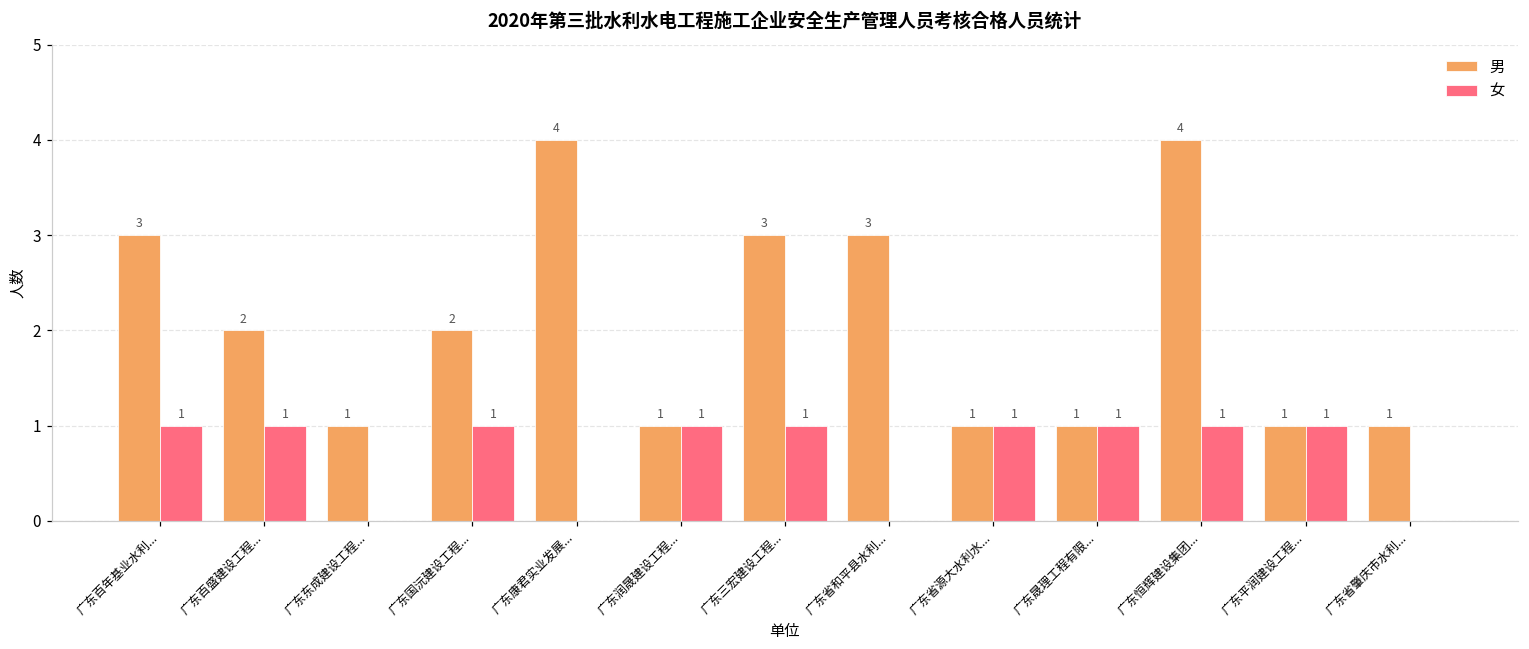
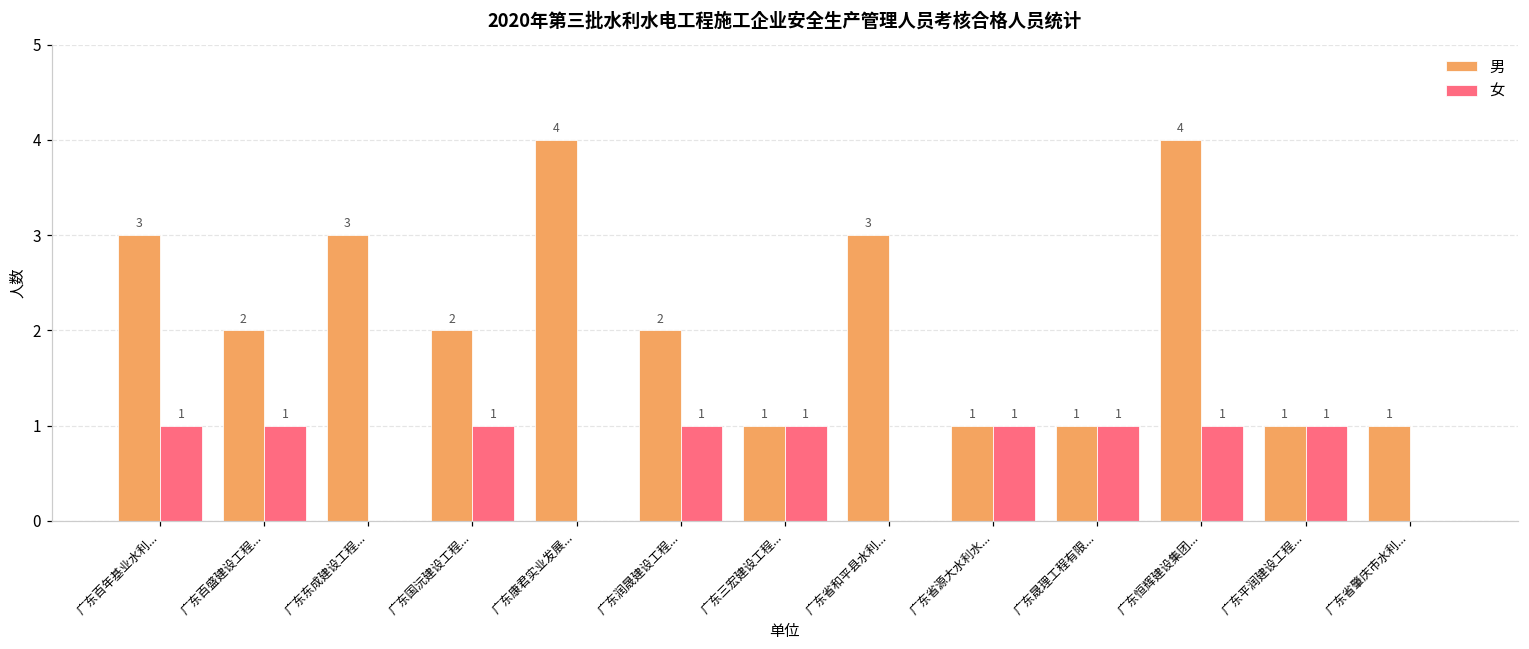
  {
    "男": {
      "广东百年基业水利...": 3,
      "广东百盛建设工程...": 2,
-     "广东东成建设工程...": 1,
+     "广东东成建设工程...": 3,
      "广东国沅建设工程...": 2,
      "广东康君实业发展...": 4,
-     "广东润晟建设工程...": 1,
-     "广东三宏建设工程...": 3,
+     "广东润晟建设工程...": 2,
+     "广东三宏建设工程...": 1,
      "广东省和平县水利...": 3,
      "广东省源大水利水...": 1,
      "广东晟理工程有限...": 1,
      "广东恒辉建设集团...": 4,
      "广东平润建设工程...": 1,
      "广东省肇庆市水利...": 1
    },
    "女": {
      "广东百年基业水利...": 1,
      "广东百盛建设工程...": 1,
      "广东国沅建设工程...": 1,
      "广东润晟建设工程...": 1,
      "广东三宏建设工程...": 1,
      "广东省源大水利水...": 1,
      "广东晟理工程有限...": 1,
      "广东恒辉建设集团...": 1,
      "广东平润建设工程...": 1
    }
  }
